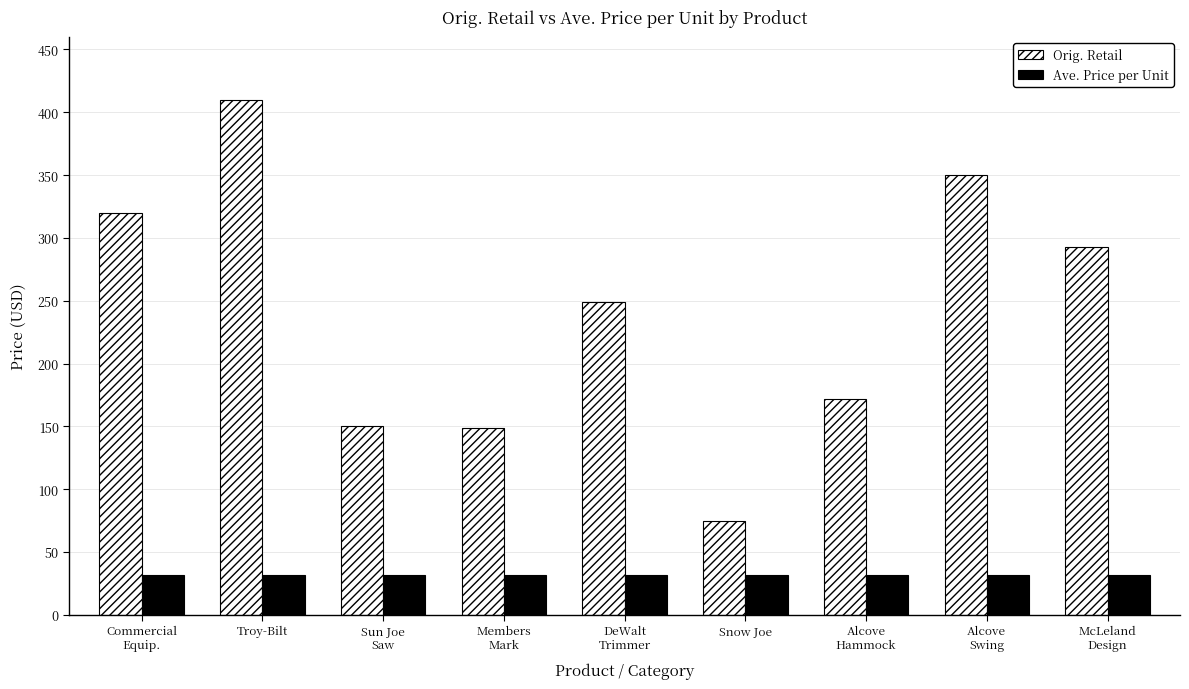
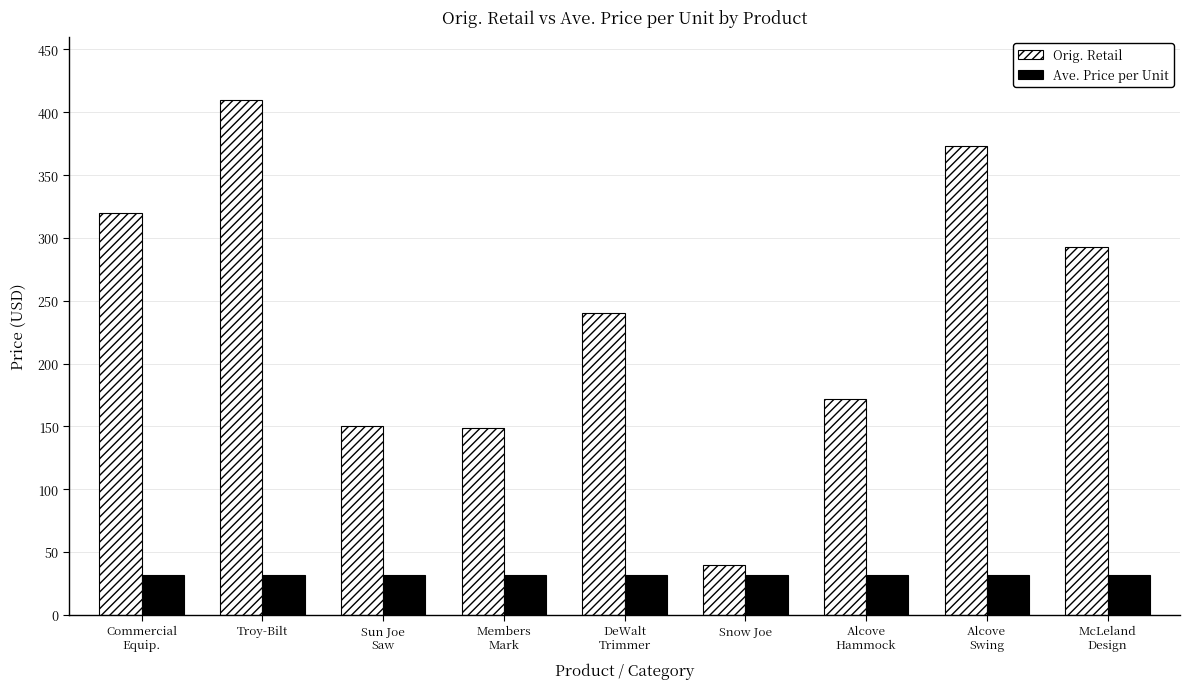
  {
    "Orig. Retail": {
      "Commercial Equip.": 320,
      "Troy-Bilt": 410,
      "Sun Joe Saw": 150,
      "Members Mark": 149,
-     "DeWalt Trimmer": 249,
-     "Snow Joe": 75,
+     "DeWalt Trimmer": 240,
+     "Snow Joe": 40,
      "Alcove Hammock": 172,
-     "Alcove Swing": 350,
+     "Alcove Swing": 373,
      "McLeland Design": 293
    },
    "Ave. Price per Unit": {
      "Commercial Equip.": 32,
      "Troy-Bilt": 32,
      "Sun Joe Saw": 32,
      "Members Mark": 32,
      "DeWalt Trimmer": 32,
      "Snow Joe": 32,
      "Alcove Hammock": 32,
      "Alcove Swing": 32,
      "McLeland Design": 32
    }
  }
